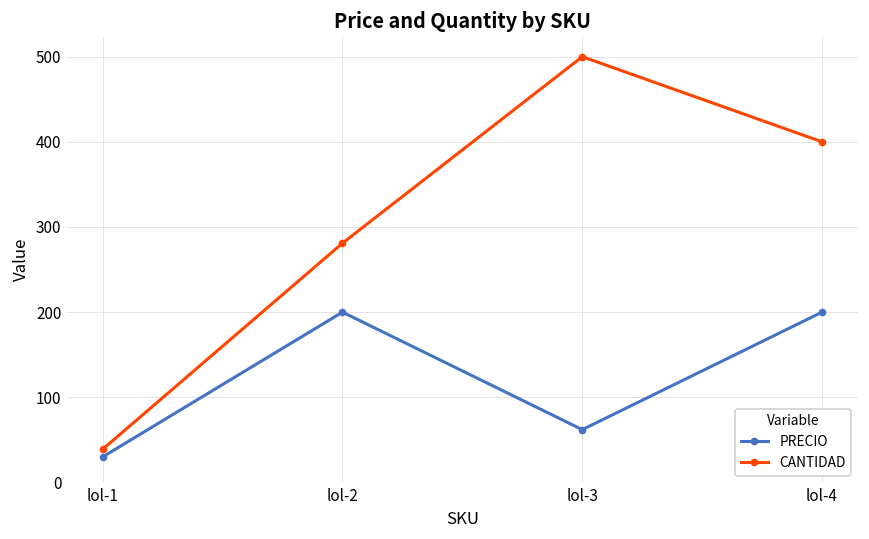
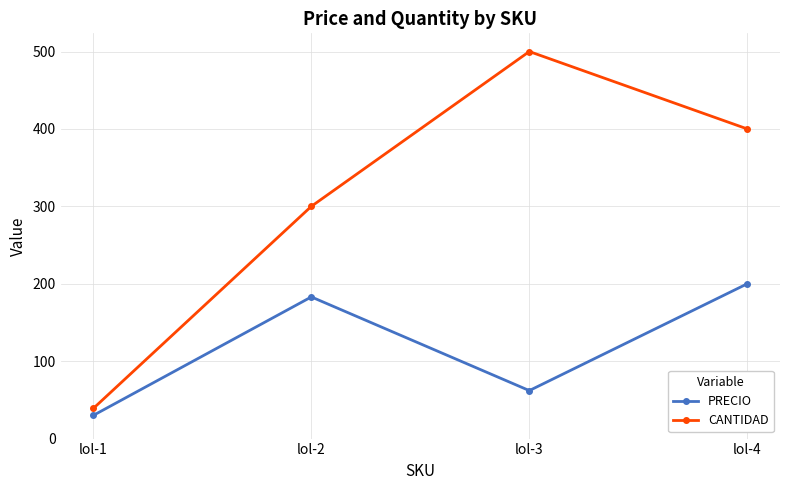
  {
    "PRECIO": {
      "lol-1": 30,
-     "lol-2": 200,
+     "lol-2": 180,
      "lol-3": 60,
      "lol-4": 200
    },
    "CANTIDAD": {
      "lol-1": 40,
-     "lol-2": 280,
+     "lol-2": 300,
      "lol-3": 500,
      "lol-4": 400
    }
  }
